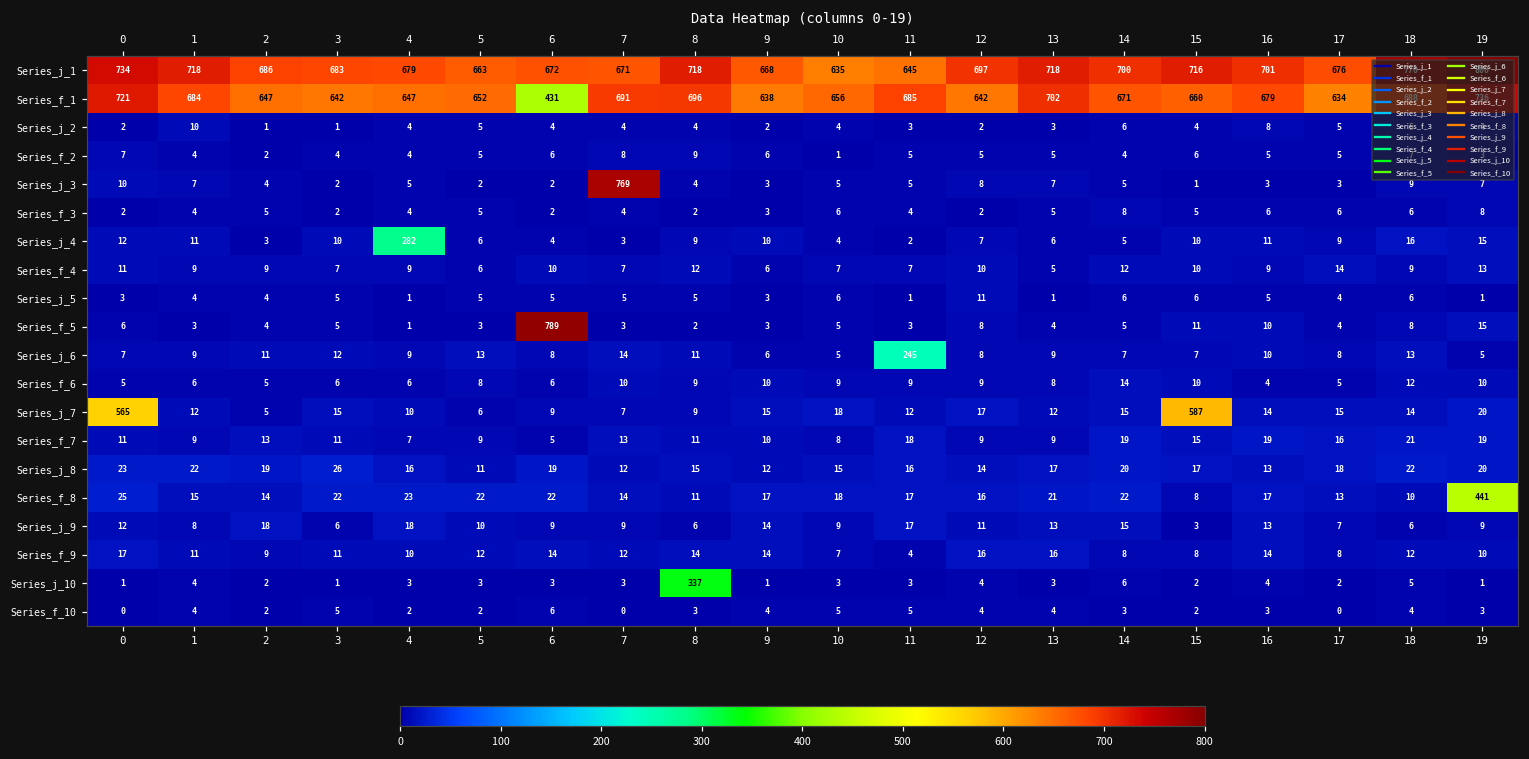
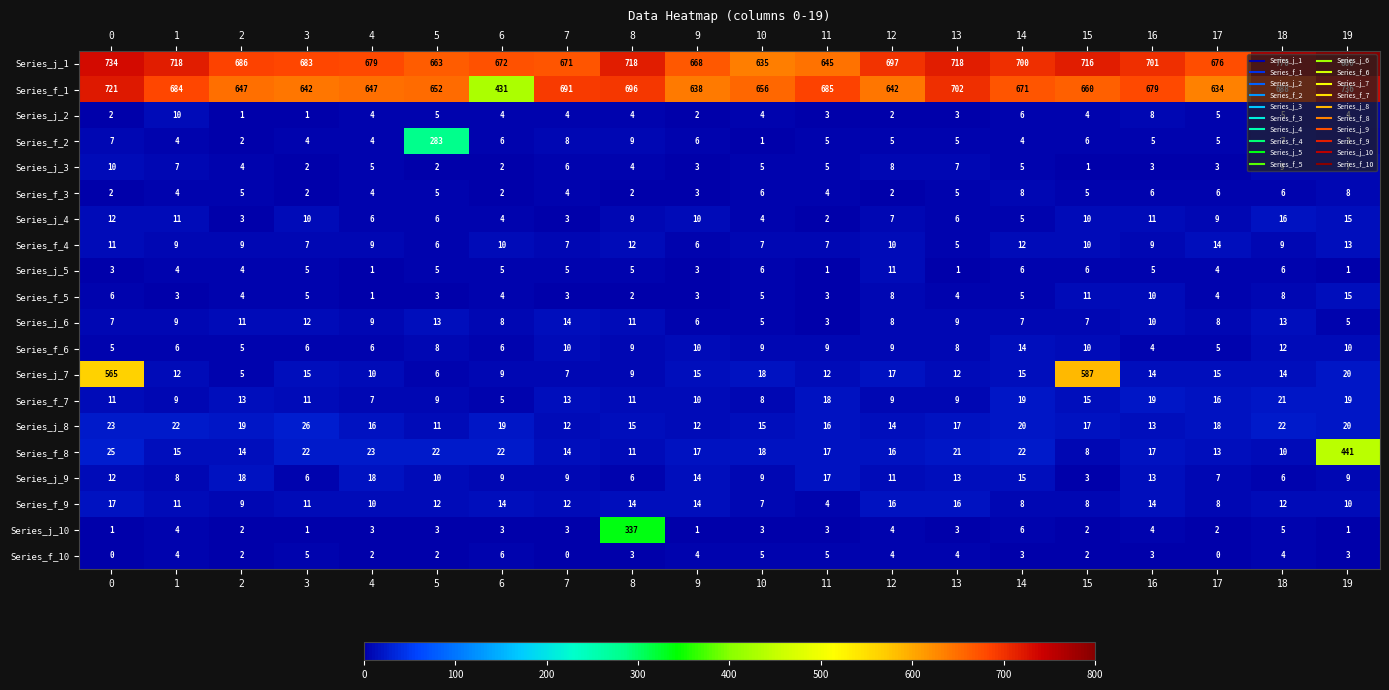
  {
    "Series_f_2": {
      "0": 7,
      "1": 4,
      "2": 2,
      "3": 4,
      "4": 4,
-     "5": 5,
+     "5": 283,
      "6": 6,
      "7": 8,
      "8": 9,
      "9": 6,
      "10": 1,
      "11": 5,
      "12": 5,
      "13": 5,
      "14": 4,
      "15": 6,
      "16": 5,
      "17": 5
    },
    "Series_j_3": {
      "0": 10,
      "1": 7,
      "2": 4,
      "3": 2,
      "4": 5,
      "5": 2,
      "6": 2,
-     "7": 769,
+     "7": 6,
      "8": 4,
      "9": 3,
      "10": 5,
      "11": 5,
      "12": 8,
      "13": 7,
      "14": 5,
      "15": 1,
      "16": 3,
      "17": 3
    },
    "Series_j_4": {
      "0": 12,
      "1": 11,
      "2": 3,
      "3": 10,
-     "4": 282,
+     "4": 6,
      "5": 6,
      "6": 4,
      "7": 3,
      "8": 9,
      "9": 10,
      "10": 4,
      "11": 2,
      "12": 7,
      "13": 6,
      "14": 5,
      "15": 10,
      "16": 11,
      "17": 9,
      "18": 16,
      "19": 15
    },
    "Series_f_5": {
      "0": 6,
      "1": 3,
      "2": 4,
      "3": 5,
      "4": 1,
      "5": 3,
-     "6": 789,
+     "6": 4,
      "7": 3,
      "8": 2,
      "9": 3,
      "10": 5,
      "11": 3,
      "12": 8,
      "13": 4,
      "14": 5,
      "15": 11,
      "16": 10,
      "17": 4,
      "18": 8,
      "19": 15
    },
    "Series_j_6": {
      "0": 7,
      "1": 9,
      "2": 11,
      "3": 12,
      "4": 9,
      "5": 13,
      "6": 8,
      "7": 14,
      "8": 11,
      "9": 6,
      "10": 5,
-     "11": 245,
+     "11": 3,
      "12": 8,
      "13": 9,
      "14": 7,
      "15": 7,
      "16": 10,
      "17": 8,
      "18": 13,
      "19": 5
    }
  }
